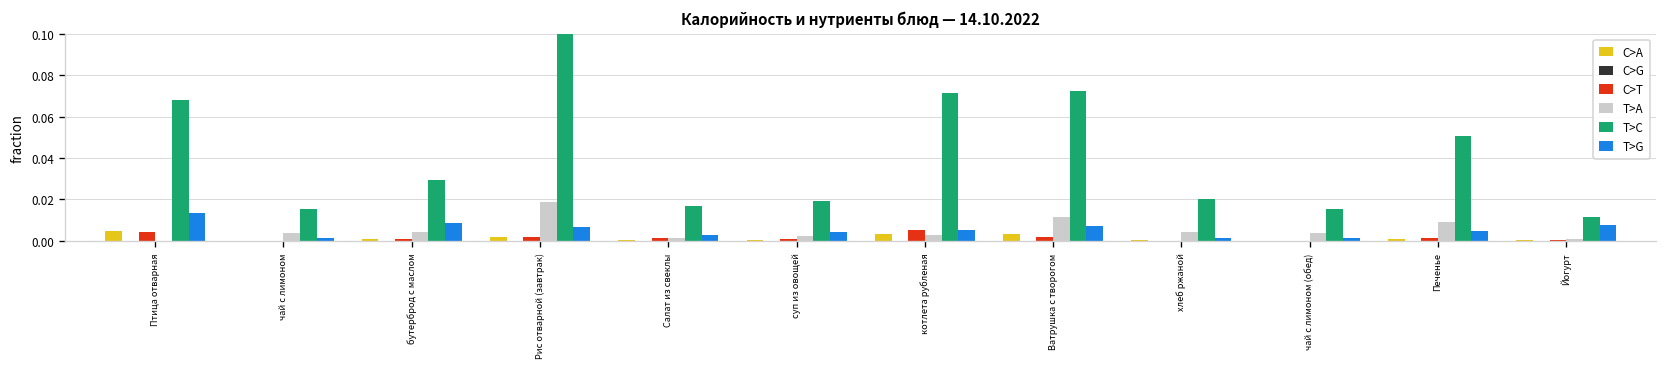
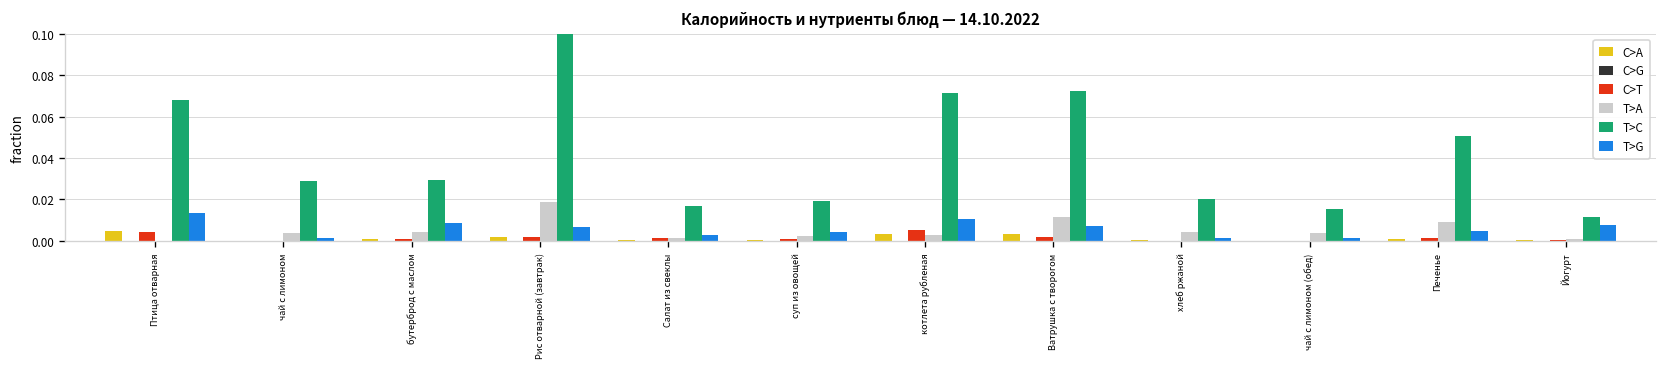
  {
    "C>A": {
      "Птица отварная": 0.005,
      "Рис отварной (завтрак)": 0.002,
      "котлета рубленая": 0.003,
      "Ватрушка с творогом": 0.003
    },
    "C>G": {
      "Птица отварная": 0.000,
      "чай с лимоном": 0.000,
      "бутерброд с маслом": 0.000,
      "Рис отварной (завтрак)": 0.000,
      "Салат из свеклы": 0.000,
      "суп из овощей": 0.000,
      "котлета рубленая": 0.000,
      "Ватрушка с творогом": 0.000,
      "хлеб ржаной": 0.000,
      "чай с лимоном (обед)": 0.000,
      "Печенье": 0.000,
      "Йогурт": 0.000
    },
    "C>T": {
      "Птица отварная": 0.004,
      "чай с лимоном": 0.000,
      "Рис отварной (завтрак)": 0.002,
      "котлета рубленая": 0.005,
      "Ватрушка с творогом": 0.002,
      "хлеб ржаной": 0.000,
      "чай с лимоном (обед)": 0.000
    },
    "T>A": {
      "чай с лимоном": 0.004,
      "бутерброд с маслом": 0.004,
      "Рис отварной (завтрак)": 0.019,
      "суп из овощей": 0.002,
      "котлета рубленая": 0.003,
      "Ватрушка с творогом": 0.011,
      "хлеб ржаной": 0.004,
      "чай с лимоном (обед)": 0.004,
      "Печенье": 0.009
    },
    "T>C": {
      "Птица отварная": 0.068,
-     "чай с лимоном": 0.015,
+     "чай с лимоном": 0.029,
      "бутерброд с маслом": 0.029,
      "Рис отварной (завтрак)": 0.100,
      "Салат из свеклы": 0.017,
      "суп из овощей": 0.019,
      "котлета рубленая": 0.071,
      "Ватрушка с творогом": 0.073,
      "хлеб ржаной": 0.020,
      "чай с лимоном (обед)": 0.015,
      "Печенье": 0.051,
      "Йогурт": 0.011
    },
    "T>G": {
      "Птица отварная": 0.013,
      "чай с лимоном": 0.001,
      "бутерброд с маслом": 0.009,
      "Рис отварной (завтрак)": 0.007,
      "Салат из свеклы": 0.003,
      "суп из овощей": 0.004,
-     "котлета рубленая": 0.005,
+     "котлета рубленая": 0.010,
      "Ватрушка с творогом": 0.007,
      "чай с лимоном (обед)": 0.001,
      "Печенье": 0.005,
      "Йогурт": 0.008
    }
  }
